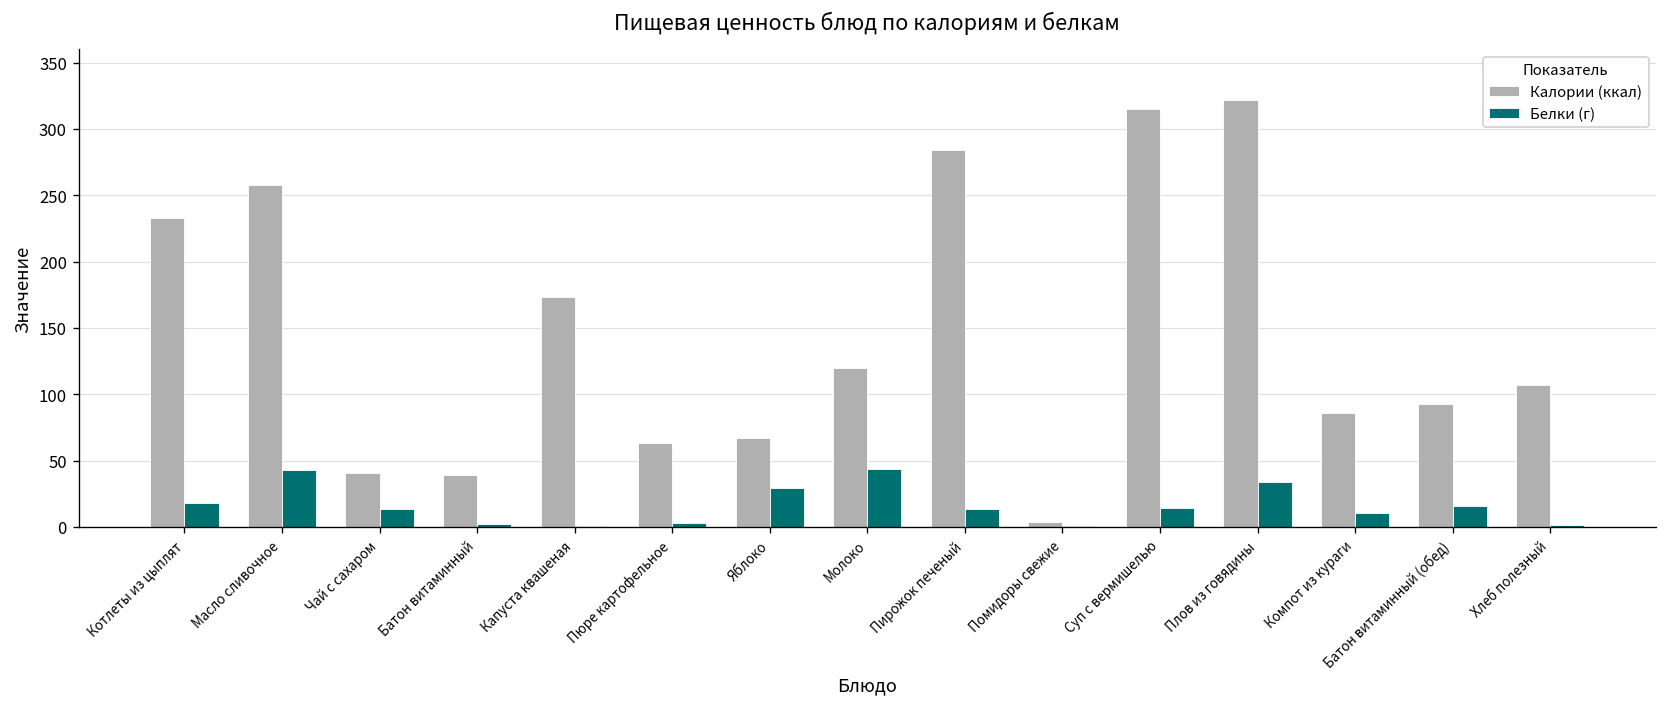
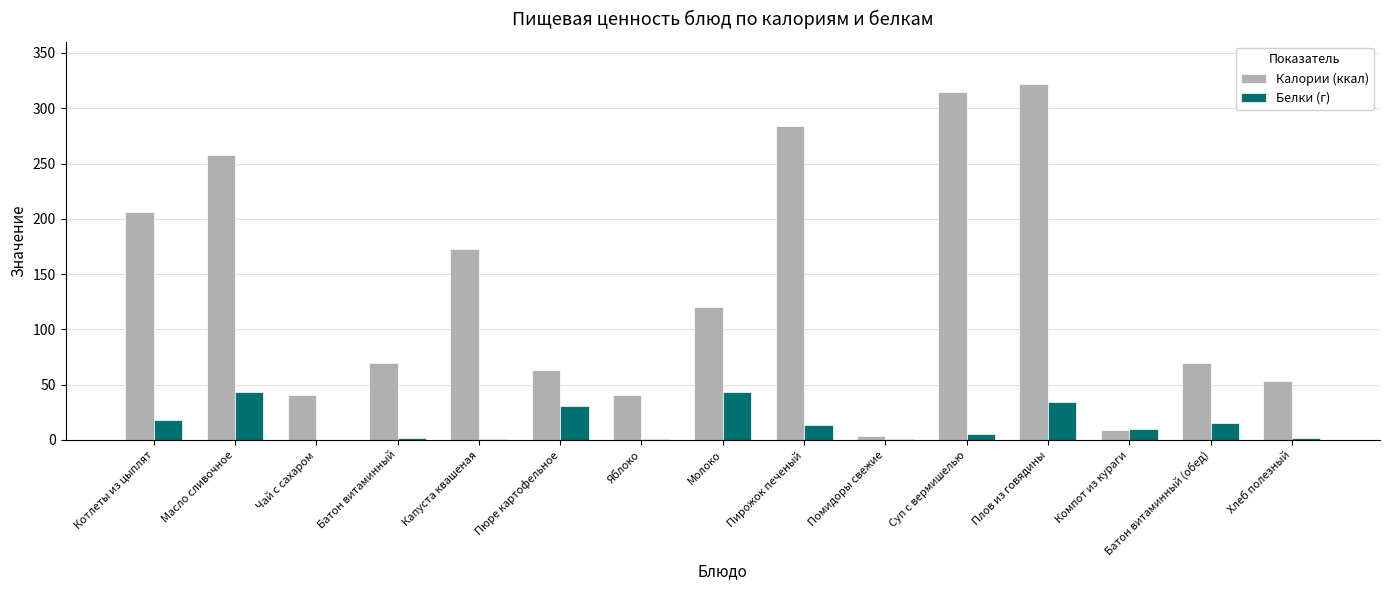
  {
    "Калории (ккал)": {
-     "Котлеты из цыплят": 233,
+     "Котлеты из цыплят": 206,
      "Масло сливочное": 258,
      "Чай с сахаром": 41,
-     "Батон витаминный": 39,
+     "Батон витаминный": 70,
      "Капуста квашеная": 173,
      "Пюре картофельное": 63,
-     "Яблоко": 67,
+     "Яблоко": 41,
      "Молоко": 120,
      "Пирожок печеный": 284,
      "Помидоры свежие": 4,
      "Суп с вермишелью": 315,
      "Плов из говядины": 322,
-     "Компот из кураги": 86,
-     "Батон витаминный (обед)": 93,
-     "Хлеб полезный": 107
+     "Компот из кураги": 9,
+     "Батон витаминный (обед)": 70,
+     "Хлеб полезный": 53
    },
    "Белки (г)": {
      "Котлеты из цыплят": 18,
      "Масло сливочное": 43,
-     "Чай с сахаром": 13,
-     "Пюре картофельное": 3,
-     "Яблоко": 29,
+     "Чай с сахаром": 0,
+     "Пюре картофельное": 31,
+     "Яблоко": 1,
      "Молоко": 44,
      "Пирожок печеный": 14,
-     "Суп с вермишелью": 14,
+     "Суп с вермишелью": 6,
      "Плов из говядины": 34,
      "Компот из кураги": 10,
      "Батон витаминный (обед)": 16
    }
  }
